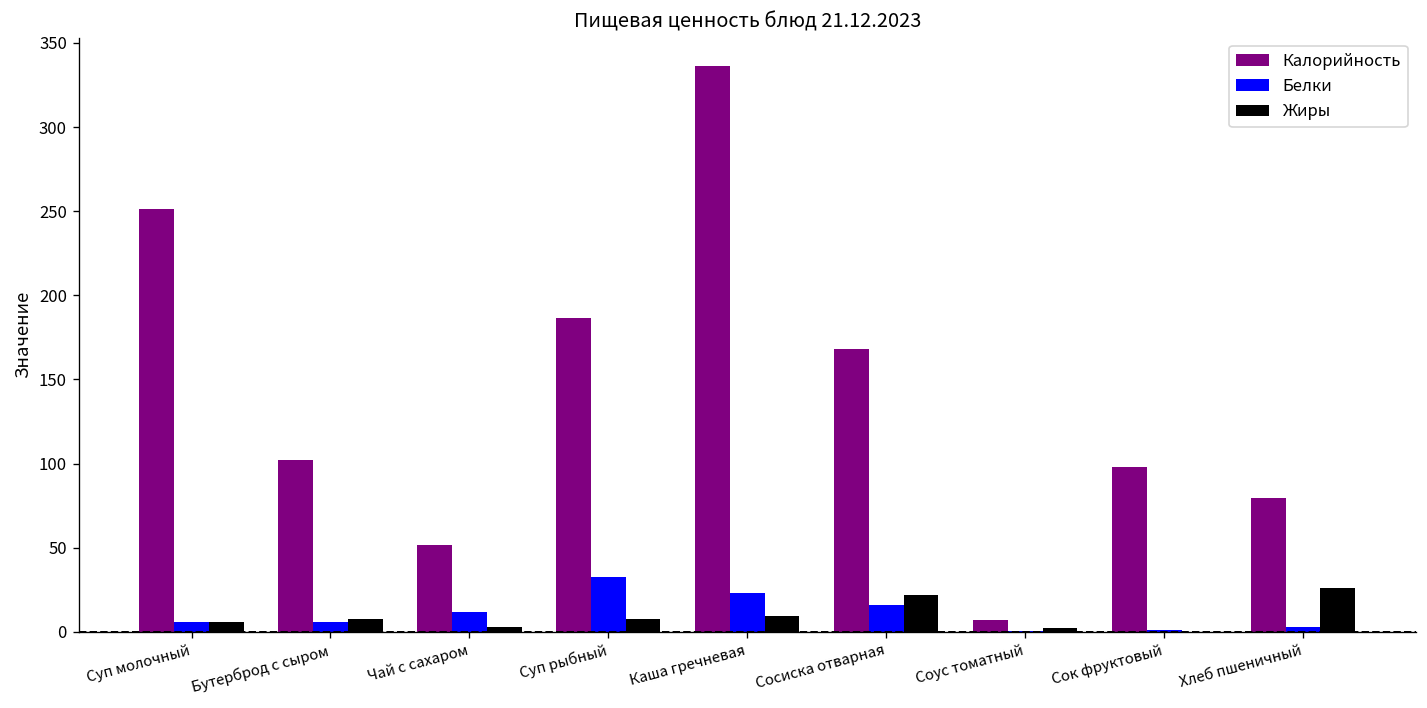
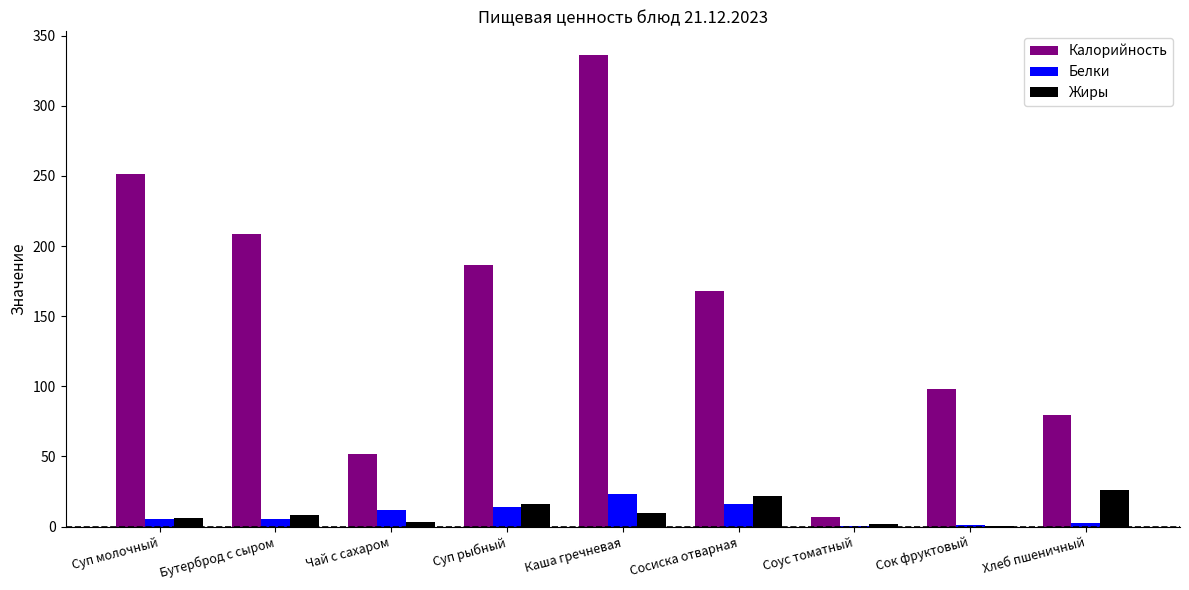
  {
    "Калорийность": {
      "Суп молочный": 251,
-     "Бутерброд с сыром": 102,
+     "Бутерброд с сыром": 209,
      "Чай с сахаром": 52,
      "Суп рыбный": 186,
      "Каша гречневая": 336,
      "Сосиска отварная": 168,
      "Соус томатный": 7,
      "Сок фруктовый": 98,
      "Хлеб пшеничный": 79
    },
    "Белки": {
      "Суп молочный": 6,
      "Бутерброд с сыром": 6,
      "Чай с сахаром": 12,
-     "Суп рыбный": 33,
+     "Суп рыбный": 14,
      "Каша гречневая": 23,
      "Сосиска отварная": 16,
      "Хлеб пшеничный": 3
    },
    "Жиры": {
      "Суп молочный": 6,
      "Бутерброд с сыром": 8,
      "Чай с сахаром": 3,
-     "Суп рыбный": 8,
+     "Суп рыбный": 16,
      "Каша гречневая": 10,
      "Сосиска отварная": 22,
      "Соус томатный": 2,
      "Хлеб пшеничный": 26
    }
  }
